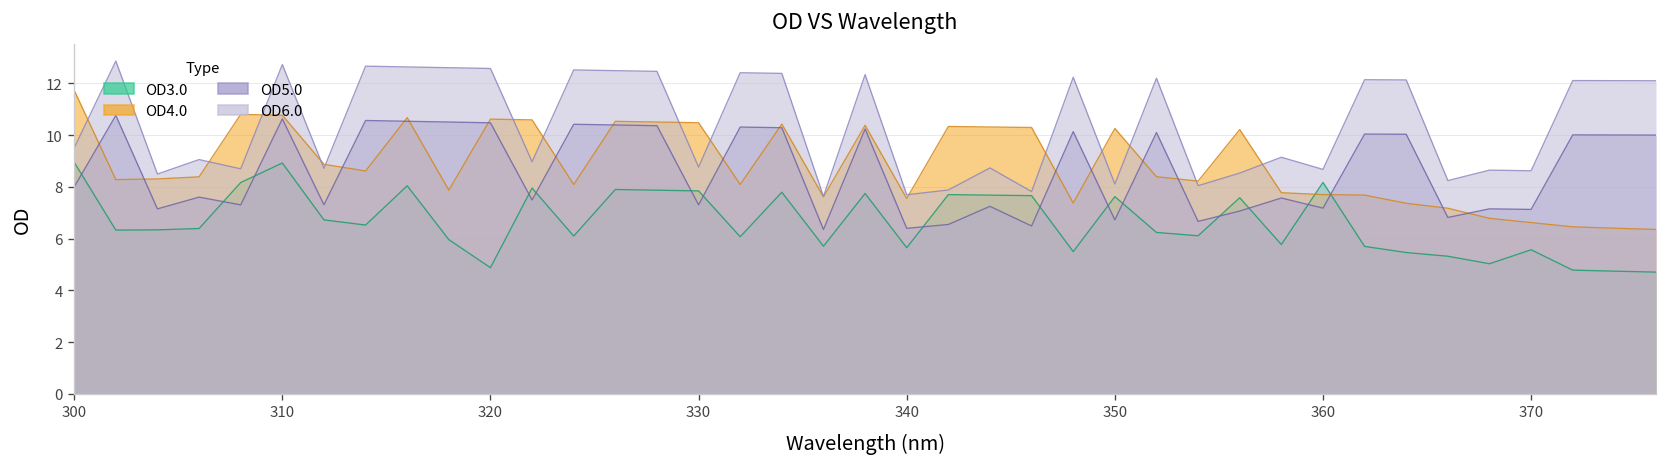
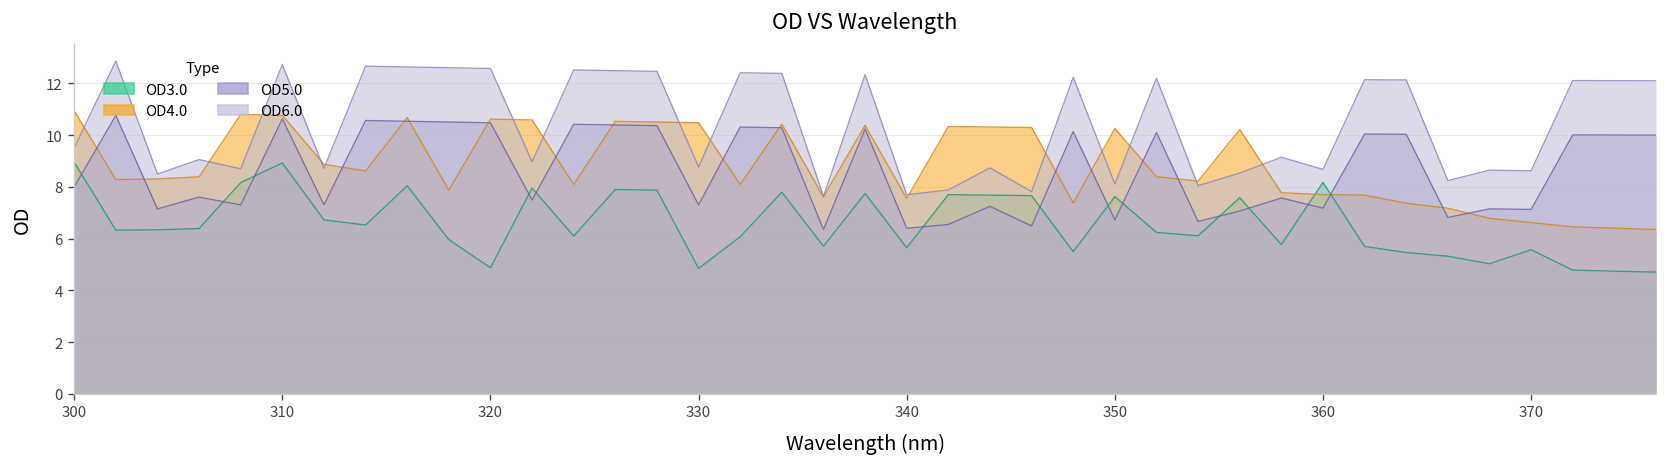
  {
    "OD3.0": {
      "300": 9.0,
      "310": 8.9,
      "320": 4.9,
-     "330": 7.8,
+     "330": 4.8,
      "340": 5.6,
      "350": 7.6,
      "360": 8.2,
      "370": 5.6
    },
    "OD4.0": {
-     "300": 11.7,
+     "300": 10.9,
      "310": 10.8,
      "320": 10.6,
      "330": 10.5,
      "340": 7.6,
      "350": 10.3,
      "360": 7.7,
      "370": 6.6
    }
  }
